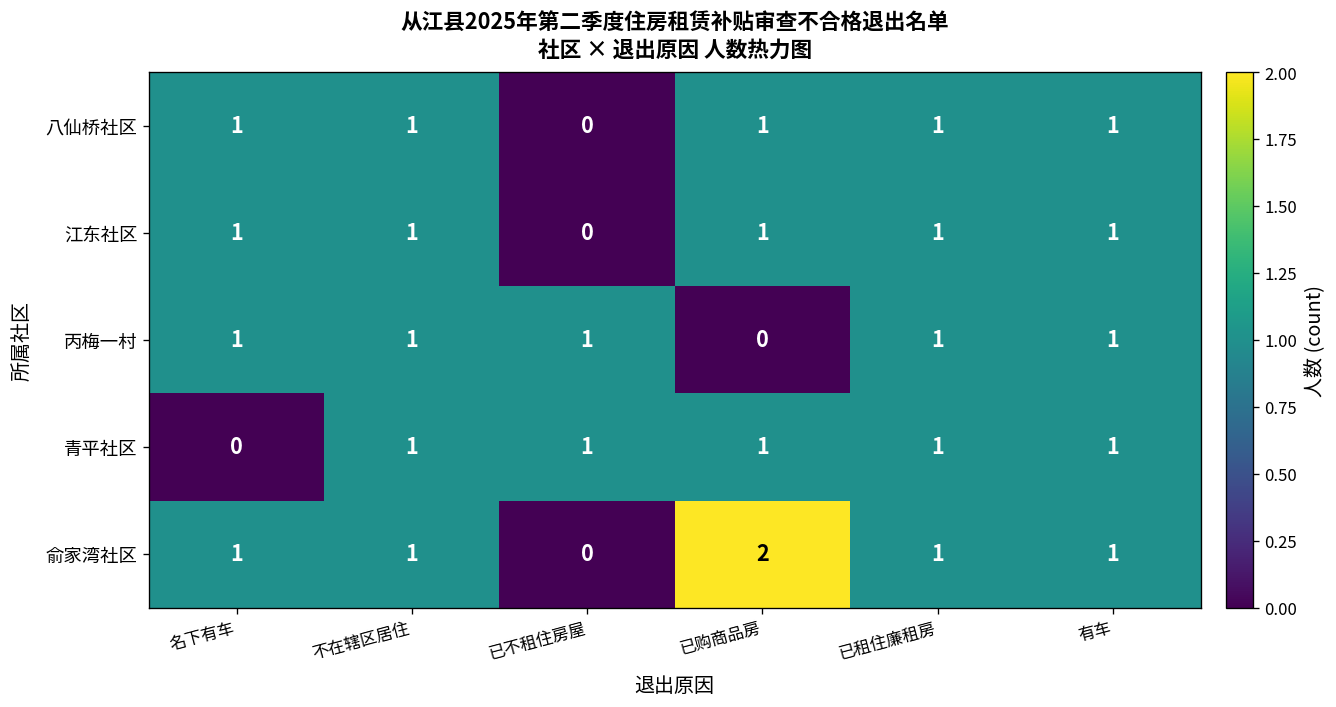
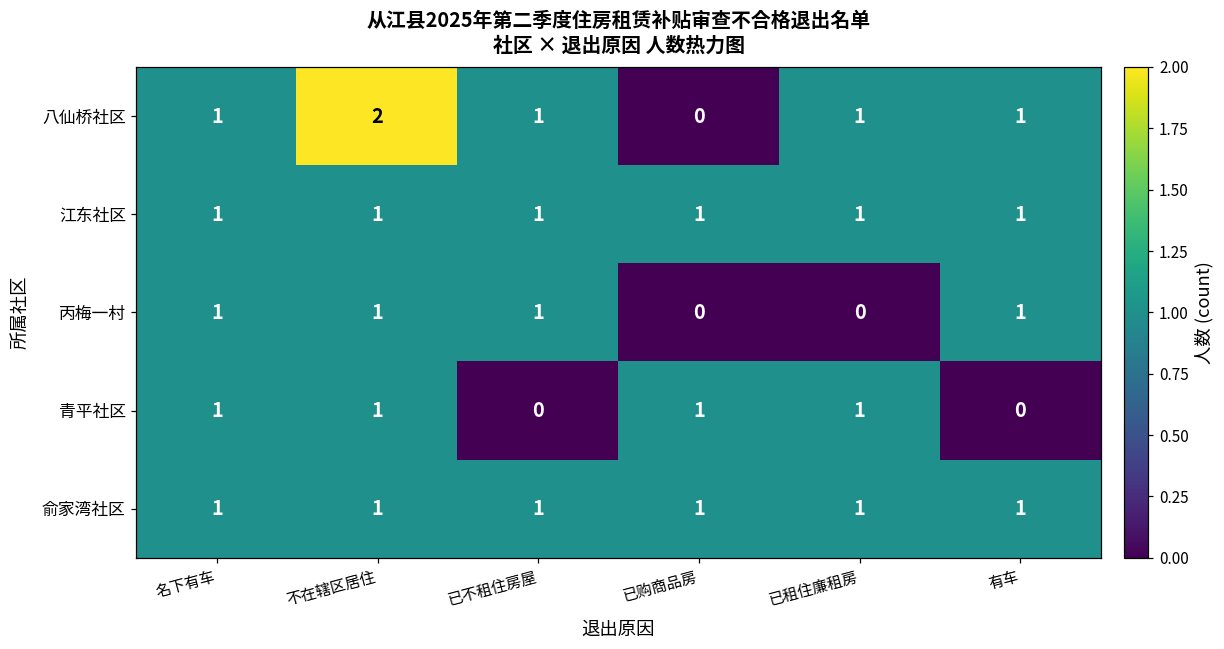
  {
    "八仙桥社区": {
      "名下有车": 1,
-     "不在辖区居住": 1,
-     "已不租住房屋": 0,
-     "已购商品房": 1,
+     "不在辖区居住": 2,
+     "已不租住房屋": 1,
+     "已购商品房": 0,
      "已租住廉租房": 1,
      "有车": 1
    },
    "江东社区": {
      "名下有车": 1,
      "不在辖区居住": 1,
-     "已不租住房屋": 0,
+     "已不租住房屋": 1,
      "已购商品房": 1,
      "已租住廉租房": 1,
      "有车": 1
    },
    "丙梅一村": {
      "名下有车": 1,
      "不在辖区居住": 1,
      "已不租住房屋": 1,
      "已购商品房": 0,
-     "已租住廉租房": 1,
+     "已租住廉租房": 0,
      "有车": 1
    },
    "青平社区": {
-     "名下有车": 0,
+     "名下有车": 1,
      "不在辖区居住": 1,
-     "已不租住房屋": 1,
+     "已不租住房屋": 0,
      "已购商品房": 1,
      "已租住廉租房": 1,
-     "有车": 1
+     "有车": 0
    },
    "俞家湾社区": {
      "名下有车": 1,
      "不在辖区居住": 1,
-     "已不租住房屋": 0,
-     "已购商品房": 2,
+     "已不租住房屋": 1,
+     "已购商品房": 1,
      "已租住廉租房": 1,
      "有车": 1
    }
  }
